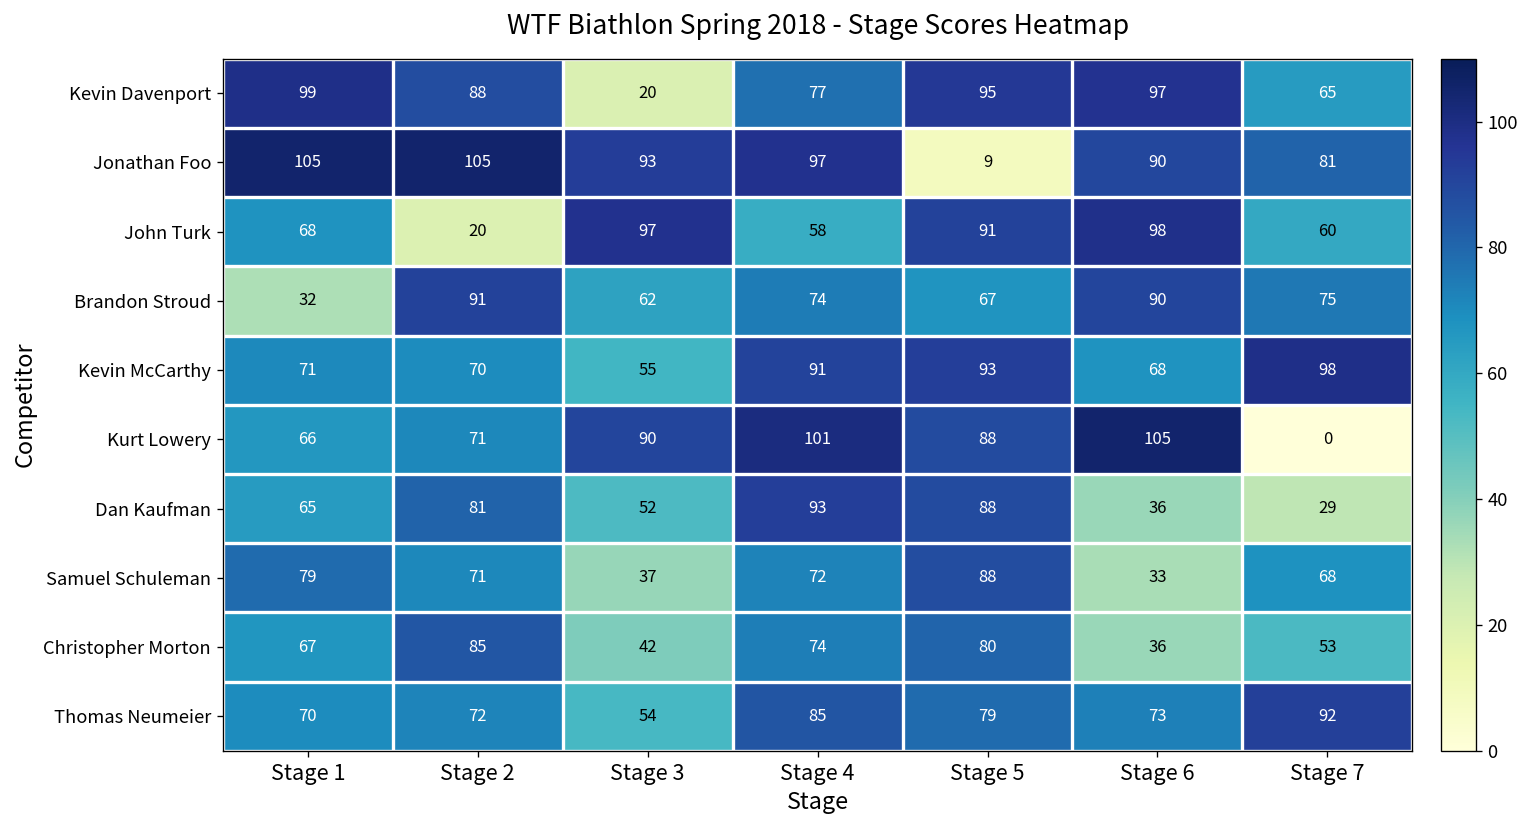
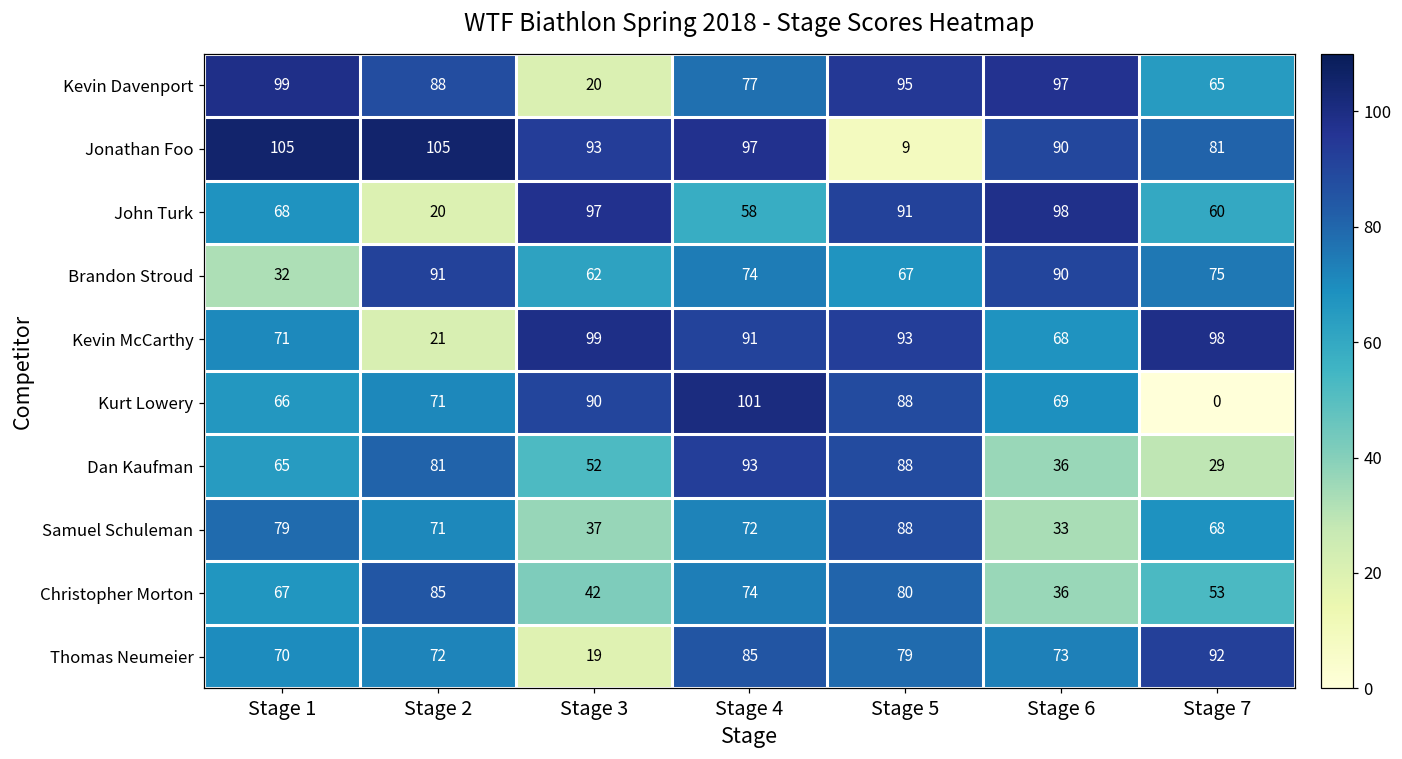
  {
    "Kevin Davenport": {
      "Stage 1": 99,
      "Stage 2": 88,
      "Stage 3": 20,
      "Stage 4": 77,
      "Stage 5": 95,
      "Stage 6": 97,
      "Stage 7": 65
    },
    "Jonathan Foo": {
      "Stage 1": 105,
      "Stage 2": 105,
      "Stage 3": 93,
      "Stage 4": 97,
      "Stage 5": 9,
      "Stage 6": 90,
      "Stage 7": 81
    },
    "John Turk": {
      "Stage 1": 68,
      "Stage 2": 20,
      "Stage 3": 97,
      "Stage 4": 58,
      "Stage 5": 91,
      "Stage 6": 98,
      "Stage 7": 60
    },
    "Brandon Stroud": {
      "Stage 1": 32,
      "Stage 2": 91,
      "Stage 3": 62,
      "Stage 4": 74,
      "Stage 5": 67,
      "Stage 6": 90,
      "Stage 7": 75
    },
    "Kevin McCarthy": {
      "Stage 1": 71,
-     "Stage 2": 70,
-     "Stage 3": 55,
+     "Stage 2": 21,
+     "Stage 3": 99,
      "Stage 4": 91,
      "Stage 5": 93,
      "Stage 6": 68,
      "Stage 7": 98
    },
    "Kurt Lowery": {
      "Stage 1": 66,
      "Stage 2": 71,
      "Stage 3": 90,
      "Stage 4": 101,
      "Stage 5": 88,
-     "Stage 6": 105,
+     "Stage 6": 69,
      "Stage 7": 0
    },
    "Dan Kaufman": {
      "Stage 1": 65,
      "Stage 2": 81,
      "Stage 3": 52,
      "Stage 4": 93,
      "Stage 5": 88,
      "Stage 6": 36,
      "Stage 7": 29
    },
    "Samuel Schuleman": {
      "Stage 1": 79,
      "Stage 2": 71,
      "Stage 3": 37,
      "Stage 4": 72,
      "Stage 5": 88,
      "Stage 6": 33,
      "Stage 7": 68
    },
    "Christopher Morton": {
      "Stage 1": 67,
      "Stage 2": 85,
      "Stage 3": 42,
      "Stage 4": 74,
      "Stage 5": 80,
      "Stage 6": 36,
      "Stage 7": 53
    },
    "Thomas Neumeier": {
      "Stage 1": 70,
      "Stage 2": 72,
-     "Stage 3": 54,
+     "Stage 3": 19,
      "Stage 4": 85,
      "Stage 5": 79,
      "Stage 6": 73,
      "Stage 7": 92
    }
  }
